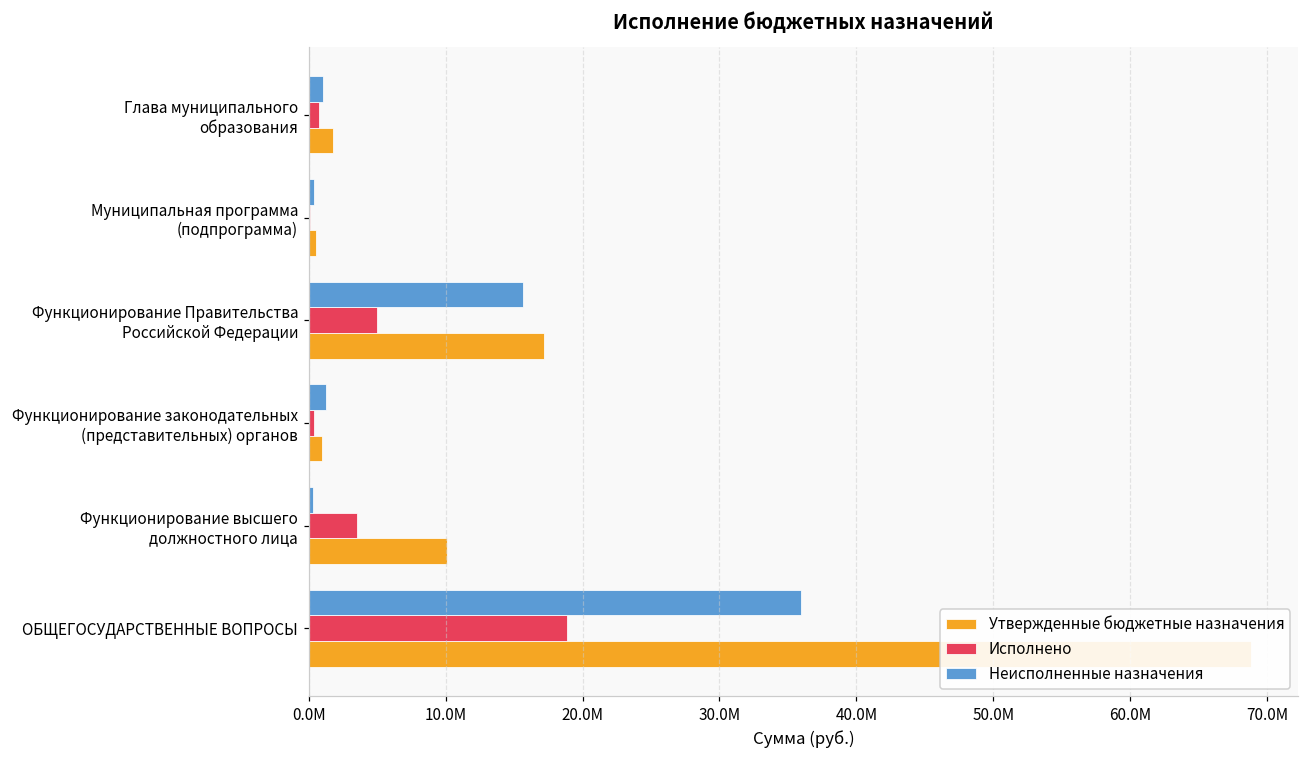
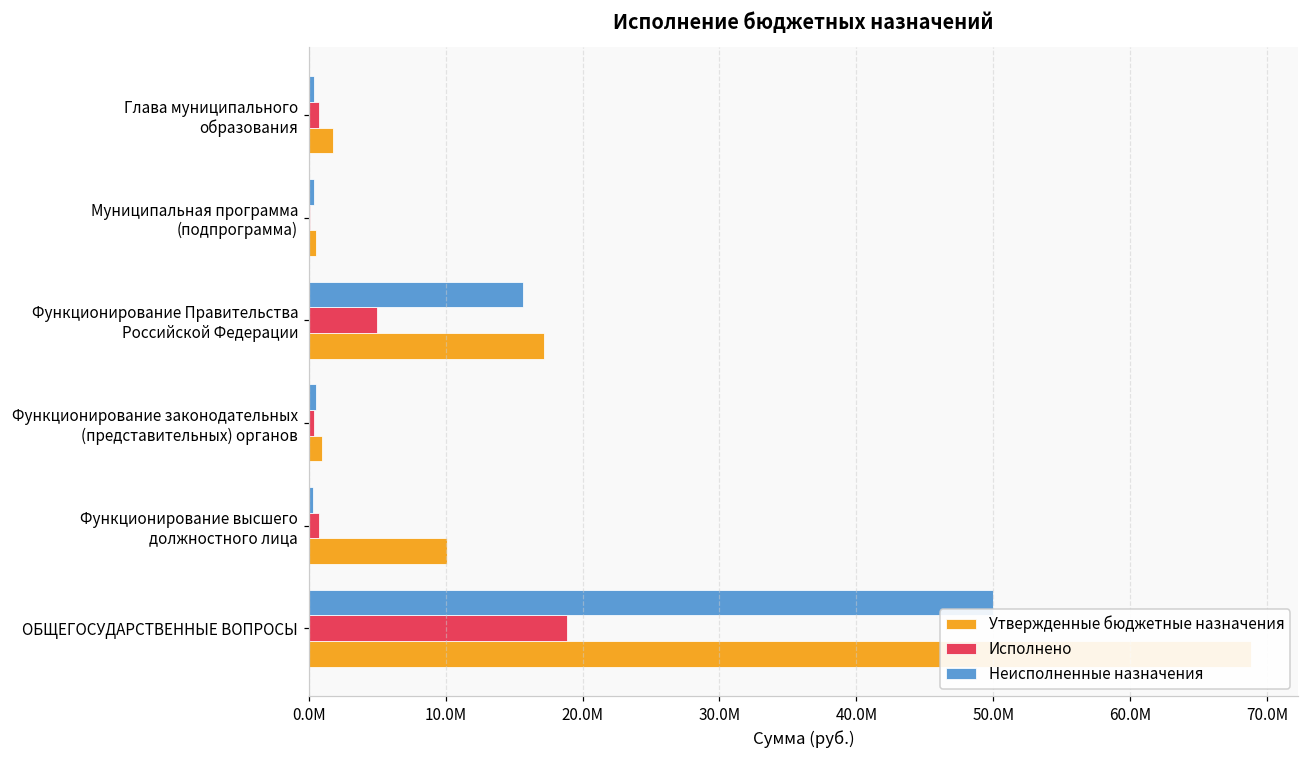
  {
    "Утвержденные бюджетные назначения": {
      "Глава муниципального образования": 1800000,
      "Муниципальная программа (подпрограмма)": 500000,
      "Функционирование Правительства Российской Федерации": 17100000,
      "Функционирование законодательных (представительных) органов": 900000,
      "Функционирование высшего должностного лица": 10100000
    },
    "Исполнено": {
      "Глава муниципального образования": 700000,
      "Функционирование Правительства Российской Федерации": 5000000,
      "Функционирование законодательных (представительных) органов": 400000,
-     "Функционирование высшего должностного лица": 3500000,
+     "Функционирование высшего должностного лица": 700000,
      "ОБЩЕГОСУДАРСТВЕННЫЕ ВОПРОСЫ": 18800000
    },
    "Неисполненные назначения": {
-     "Глава муниципального образования": 1000000,
+     "Глава муниципального образования": 400000,
      "Муниципальная программа (подпрограмма)": 400000,
      "Функционирование Правительства Российской Федерации": 15600000,
-     "Функционирование законодательных (представительных) органов": 1200000,
+     "Функционирование законодательных (представительных) органов": 500000,
      "Функционирование высшего должностного лица": 300000,
-     "ОБЩЕГОСУДАРСТВЕННЫЕ ВОПРОСЫ": 36000000
+     "ОБЩЕГОСУДАРСТВЕННЫЕ ВОПРОСЫ": 50000000
    }
  }
